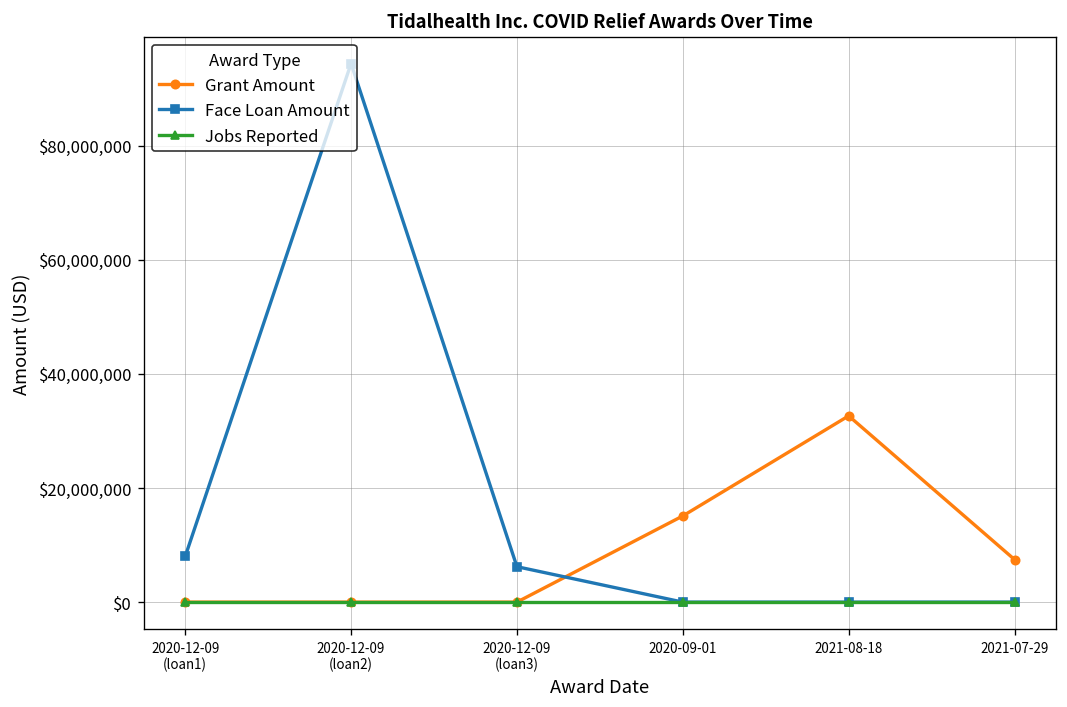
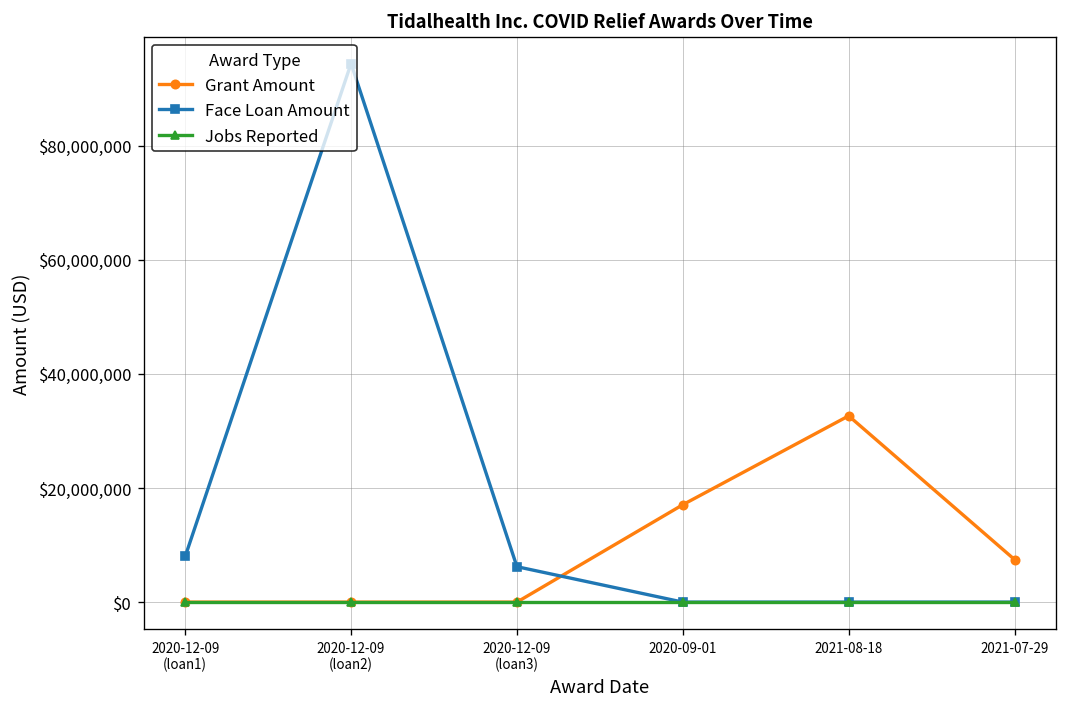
  {
    "Grant Amount": {
-     "2020-09-01": "$15,000,000",
+     "2020-09-01": "$17,000,000",
      "2021-08-18": "$33,000,000",
      "2021-07-29": "$7,000,000"
    },
    "Face Loan Amount": {
      "2020-12-09 (loan1)": "$8,000,000",
      "2020-12-09 (loan3)": "$6,000,000"
    }
  }
